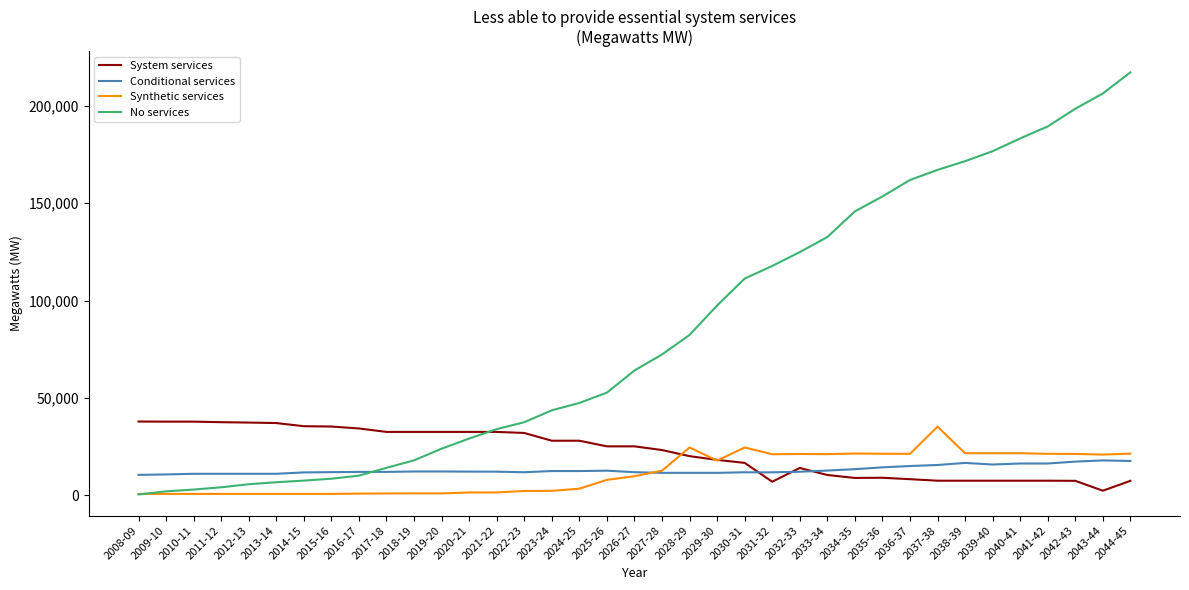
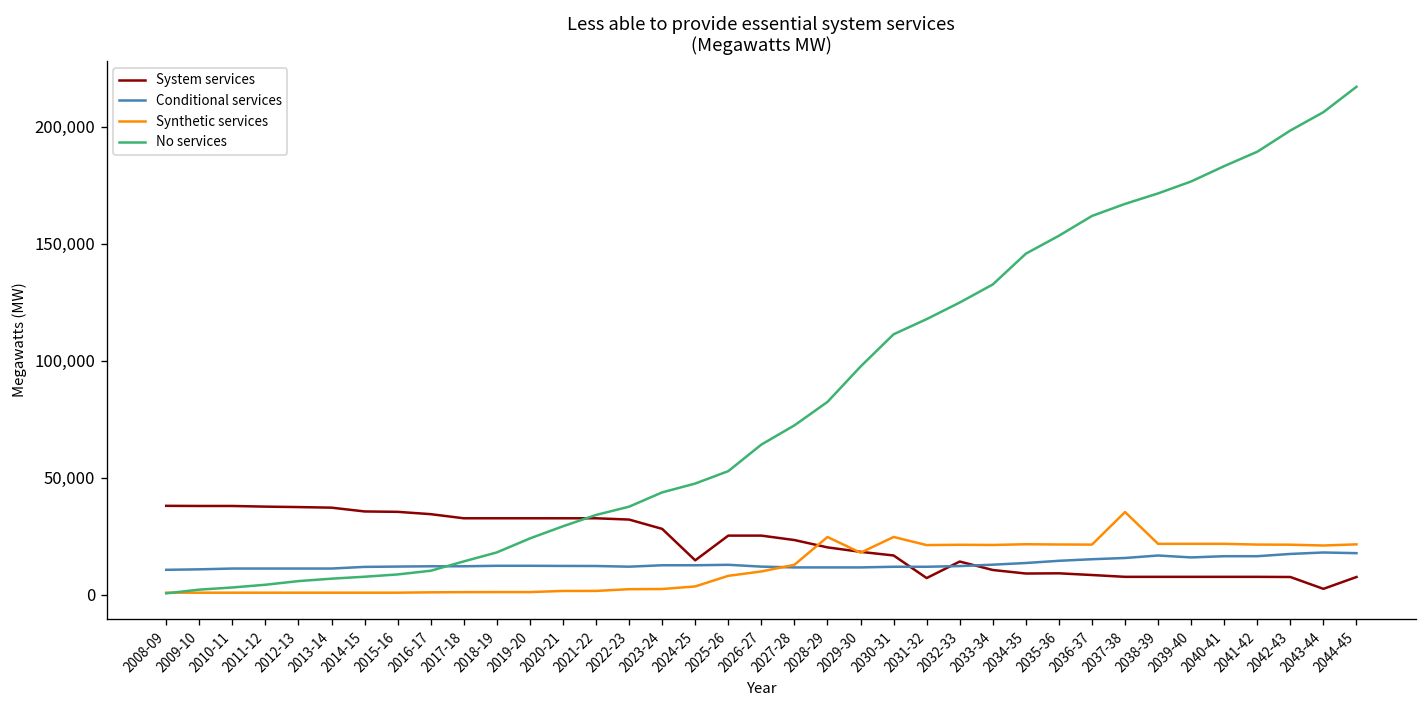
  {
    "System services": {
      "2008-09": "38,000",
      "2009-10": "38,000",
      "2010-11": "38,000",
      "2011-12": "38,000",
      "2012-13": "37,000",
      "2013-14": "37,000",
      "2014-15": "36,000",
      "2015-16": "35,000",
      "2016-17": "34,000",
      "2017-18": "33,000",
      "2018-19": "33,000",
      "2019-20": "33,000",
      "2020-21": "33,000",
      "2021-22": "33,000",
      "2022-23": "32,000",
      "2023-24": "28,000",
-     "2024-25": "28,000",
+     "2024-25": "15,000",
      "2025-26": "25,000",
      "2026-27": "25,000",
      "2027-28": "23,000",
      "2028-29": "20,000",
      "2030-31": "17,000",
      "2031-32": "7,000",
      "2032-33": "14,000",
      "2033-34": "11,000",
      "2034-35": "9,000",
      "2035-36": "9,000",
      "2036-37": "8,000",
      "2037-38": "8,000",
      "2038-39": "8,000",
      "2039-40": "8,000",
      "2040-41": "8,000",
      "2041-42": "8,000",
      "2042-43": "8,000",
      "2043-44": "2,000",
      "2044-45": "8,000"
    },
    "Conditional services": {
      "2008-09": "11,000",
      "2009-10": "11,000",
      "2010-11": "11,000",
      "2011-12": "11,000",
      "2012-13": "11,000",
      "2013-14": "11,000",
      "2014-15": "12,000",
      "2015-16": "12,000",
      "2016-17": "12,000",
      "2017-18": "12,000",
      "2018-19": "12,000",
      "2019-20": "12,000",
      "2020-21": "12,000",
      "2021-22": "12,000",
      "2022-23": "12,000",
      "2023-24": "13,000",
      "2024-25": "13,000",
      "2025-26": "13,000",
      "2026-27": "12,000",
      "2028-29": "12,000",
      "2029-30": "12,000",
      "2030-31": "12,000",
      "2031-32": "12,000",
      "2032-33": "12,000",
      "2033-34": "13,000",
      "2034-35": "14,000",
      "2035-36": "14,000",
      "2036-37": "15,000",
      "2037-38": "16,000",
      "2038-39": "17,000",
      "2039-40": "16,000",
      "2040-41": "16,000",
      "2041-42": "16,000",
      "2042-43": "17,000",
      "2043-44": "18,000",
      "2044-45": "18,000"
    },
    "Synthetic services": {
      "2010-11": "1,000",
      "2011-12": "1,000",
      "2012-13": "1,000",
      "2013-14": "1,000",
      "2014-15": "1,000",
      "2015-16": "1,000",
      "2016-17": "1,000",
      "2017-18": "1,000",
      "2018-19": "1,000",
      "2019-20": "1,000",
      "2020-21": "2,000",
      "2021-22": "2,000",
      "2022-23": "2,000",
      "2023-24": "2,000",
      "2024-25": "3,000",
      "2025-26": "8,000",
      "2026-27": "10,000",
      "2028-29": "25,000",
      "2030-31": "25,000",
      "2031-32": "21,000",
      "2032-33": "21,000",
      "2033-34": "21,000",
      "2034-35": "22,000",
      "2035-36": "21,000",
      "2036-37": "21,000",
      "2037-38": "35,000",
      "2038-39": "22,000",
      "2039-40": "22,000",
      "2040-41": "22,000",
      "2041-42": "21,000",
      "2042-43": "21,000",
      "2043-44": "21,000",
      "2044-45": "21,000"
    },
    "No services": {
      "2010-11": "3,000",
      "2011-12": "4,000",
      "2012-13": "6,000",
      "2013-14": "7,000",
      "2014-15": "8,000",
      "2015-16": "9,000",
      "2016-17": "10,000",
      "2017-18": "14,000",
      "2018-19": "18,000",
      "2019-20": "24,000",
      "2020-21": "29,000",
      "2021-22": "34,000",
      "2022-23": "38,000",
      "2023-24": "44,000",
      "2024-25": "47,000",
      "2025-26": "53,000",
      "2026-27": "64,000",
      "2027-28": "72,000",
      "2028-29": "82,000",
      "2029-30": "97,000",
      "2030-31": "111,000",
      "2031-32": "118,000",
      "2032-33": "125,000",
      "2033-34": "133,000",
      "2034-35": "146,000",
      "2035-36": "153,000",
      "2036-37": "162,000",
      "2037-38": "167,000",
      "2038-39": "171,000",
      "2039-40": "177,000",
      "2040-41": "183,000",
      "2041-42": "189,000",
      "2042-43": "198,000",
      "2043-44": "206,000",
      "2044-45": "217,000"
    }
  }
